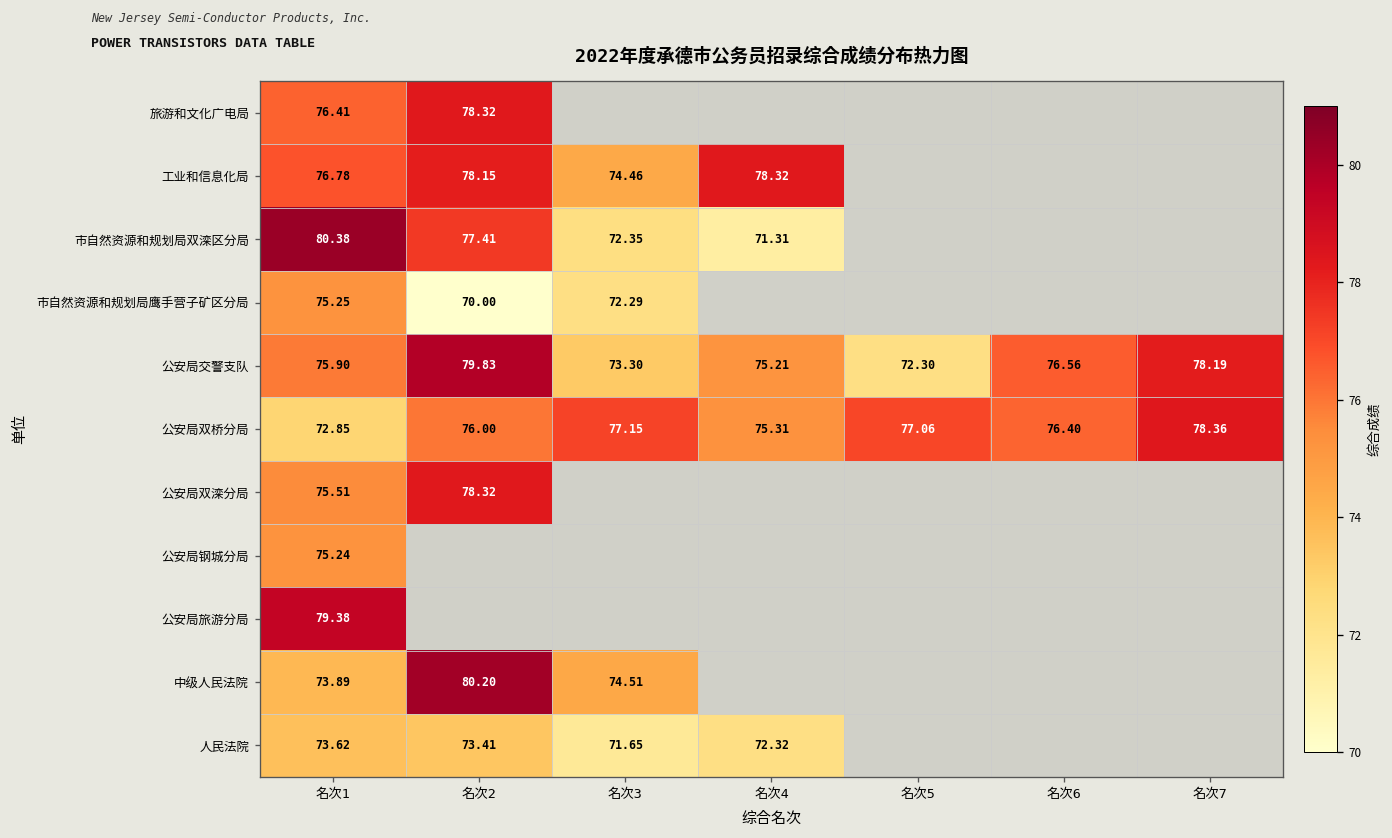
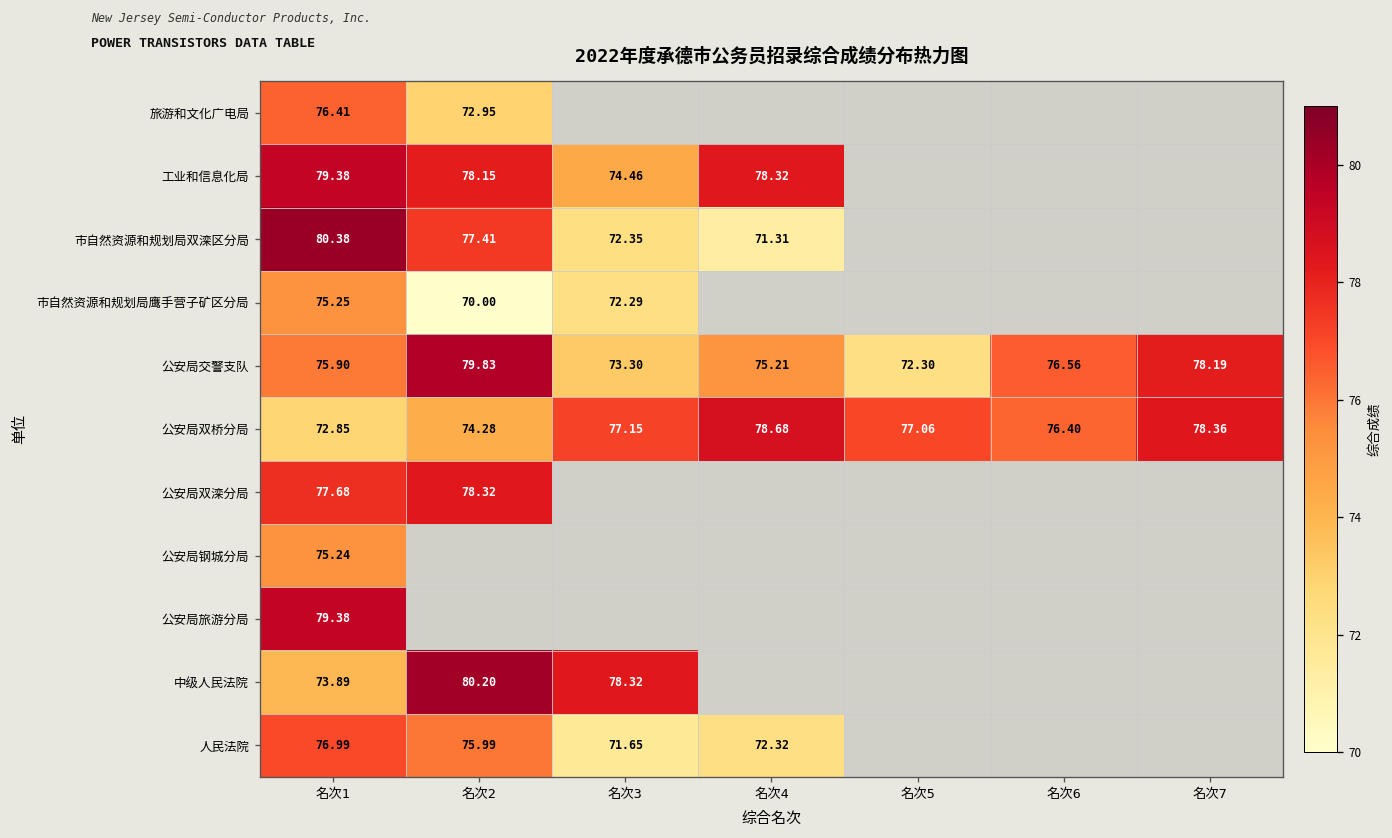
  {
    "旅游和文化广电局": {
      "名次1": 76.41,
-     "名次2": 78.32
+     "名次2": 72.95
    },
    "工业和信息化局": {
-     "名次1": 76.78,
+     "名次1": 79.38,
      "名次2": 78.15,
      "名次3": 74.46,
      "名次4": 78.32
    },
    "市自然资源和规划局双滦区分局": {
      "名次1": 80.38,
      "名次2": 77.41,
      "名次3": 72.35,
      "名次4": 71.31
    },
    "市自然资源和规划局鹰手营子矿区分局": {
      "名次1": 75.25,
      "名次2": 70.00,
      "名次3": 72.29
    },
    "公安局交警支队": {
      "名次1": 75.90,
      "名次2": 79.83,
      "名次3": 73.30,
      "名次4": 75.21,
      "名次5": 72.30,
      "名次6": 76.56,
      "名次7": 78.19
    },
    "公安局双桥分局": {
      "名次1": 72.85,
-     "名次2": 76.00,
+     "名次2": 74.28,
      "名次3": 77.15,
-     "名次4": 75.31,
+     "名次4": 78.68,
      "名次5": 77.06,
      "名次6": 76.40,
      "名次7": 78.36
    },
    "公安局双滦分局": {
-     "名次1": 75.51,
+     "名次1": 77.68,
      "名次2": 78.32
    },
    "公安局钢城分局": {
      "名次1": 75.24
    },
    "公安局旅游分局": {
      "名次1": 79.38
    },
    "中级人民法院": {
      "名次1": 73.89,
      "名次2": 80.20,
-     "名次3": 74.51
+     "名次3": 78.32
    },
    "人民法院": {
-     "名次1": 73.62,
-     "名次2": 73.41,
+     "名次1": 76.99,
+     "名次2": 75.99,
      "名次3": 71.65,
      "名次4": 72.32
    }
  }
